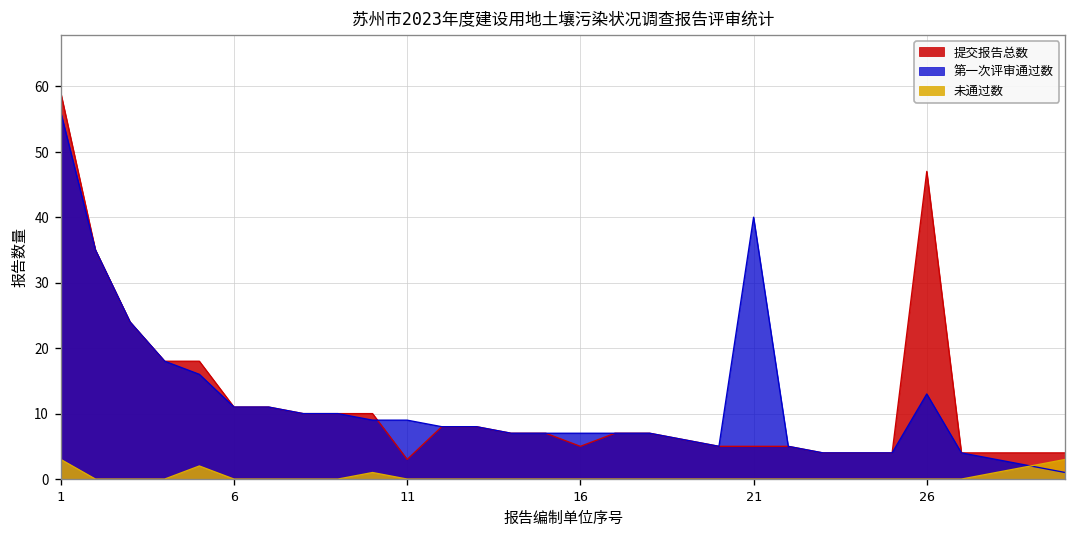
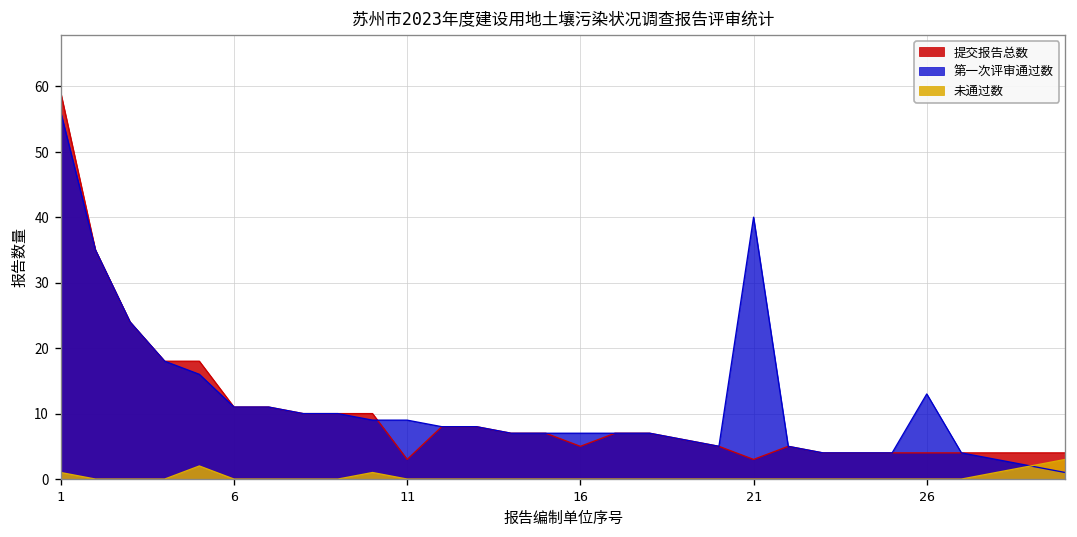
  {
    "提交报告总数": {
      "1": 59,
      "11": 3,
      "16": 5,
-     "21": 5,
-     "26": 47
+     "21": 3,
+     "26": 4
    },
    "第一次评审通过数": {
      "1": 56,
      "11": 9,
      "16": 7,
      "21": 40,
      "26": 13
    },
    "未通过数": {
-     "1": 3,
+     "1": 1,
      "6": 0,
      "11": 0,
      "16": 0,
      "21": 0,
      "26": 0
    }
  }
